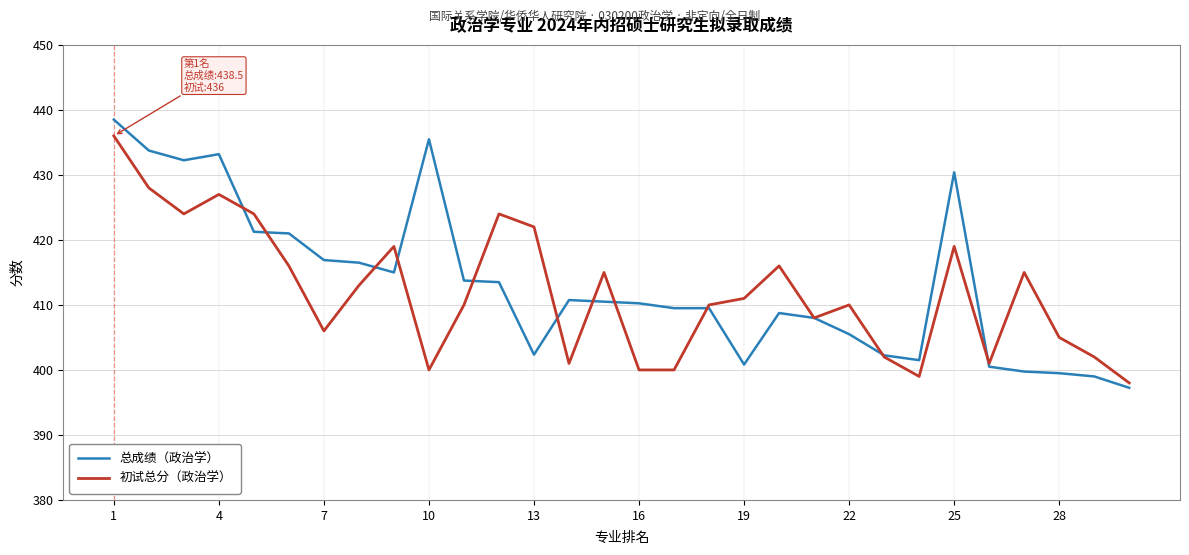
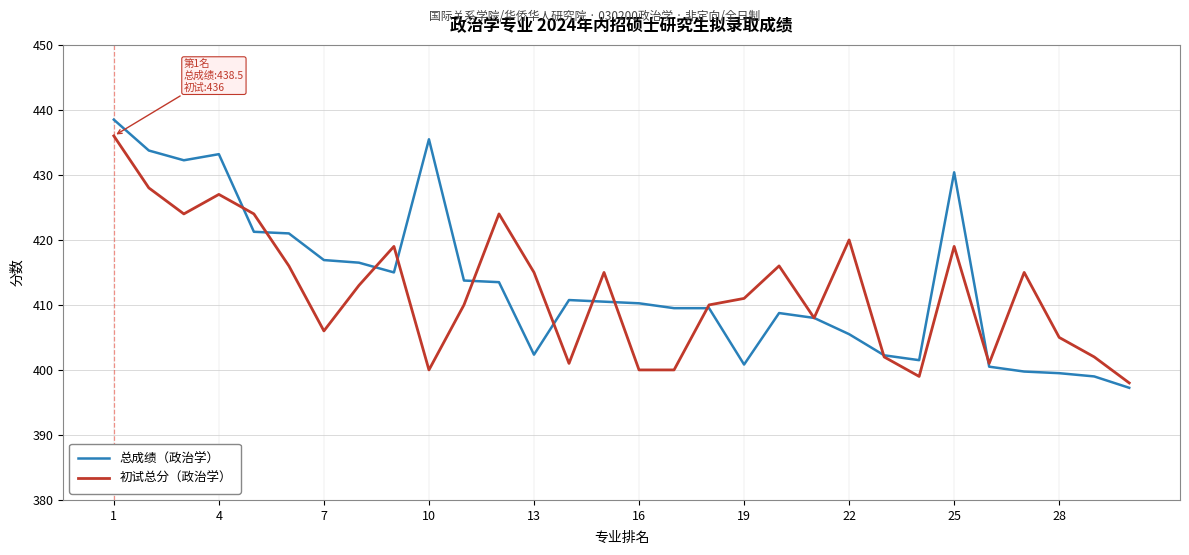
  {
    "总成绩（政治学）": {
      "4": 433,
      "7": 417,
      "10": 435,
      "13": 402,
      "16": 410,
      "19": 401,
      "22": 406,
      "25": 430,
      "28": 400
    },
    "初试总分（政治学）": {
      "1": 436,
      "4": 427,
      "7": 406,
      "10": 400,
-     "13": 422,
+     "13": 415,
      "16": 400,
      "19": 411,
-     "22": 410,
+     "22": 420,
      "25": 419,
      "28": 405
    }
  }
